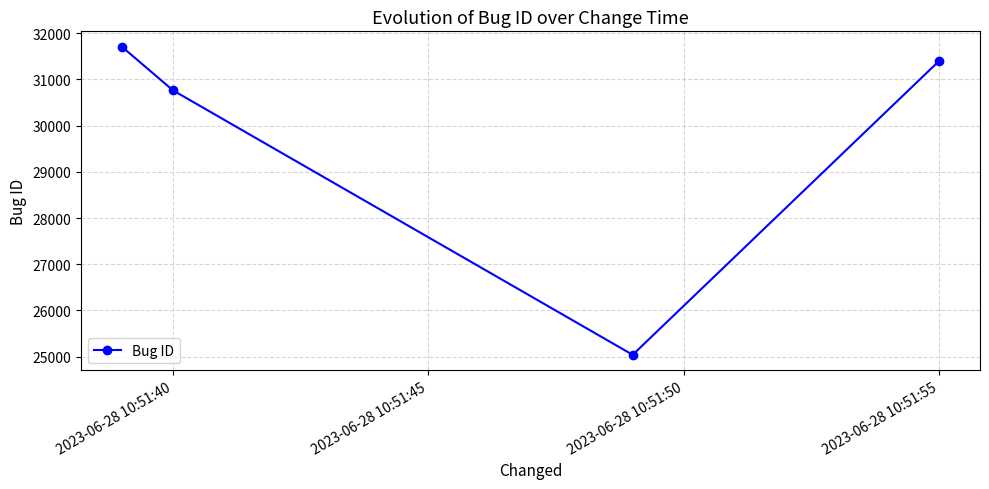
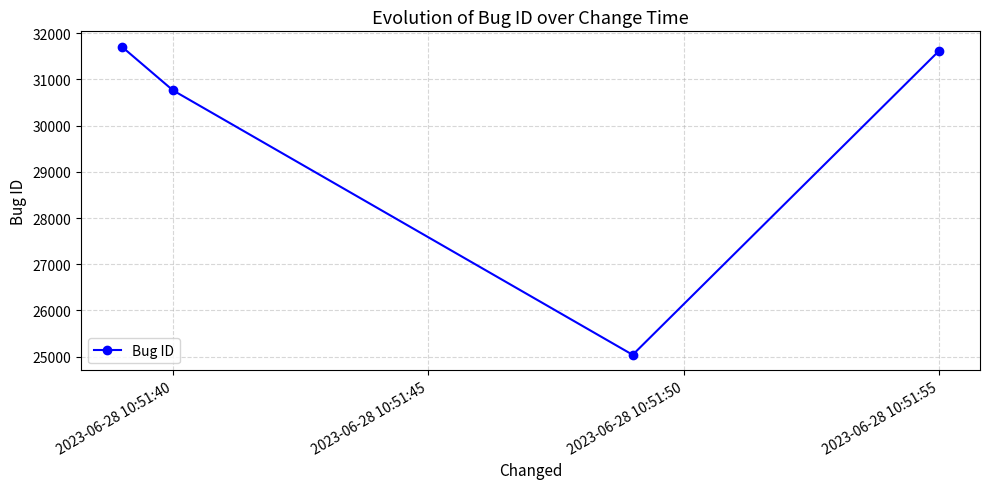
  {
    "2023-06-28 10:51:40": 30800,
-   "2023-06-28 10:51:55": 31400
+   "2023-06-28 10:51:55": 31600
  }
